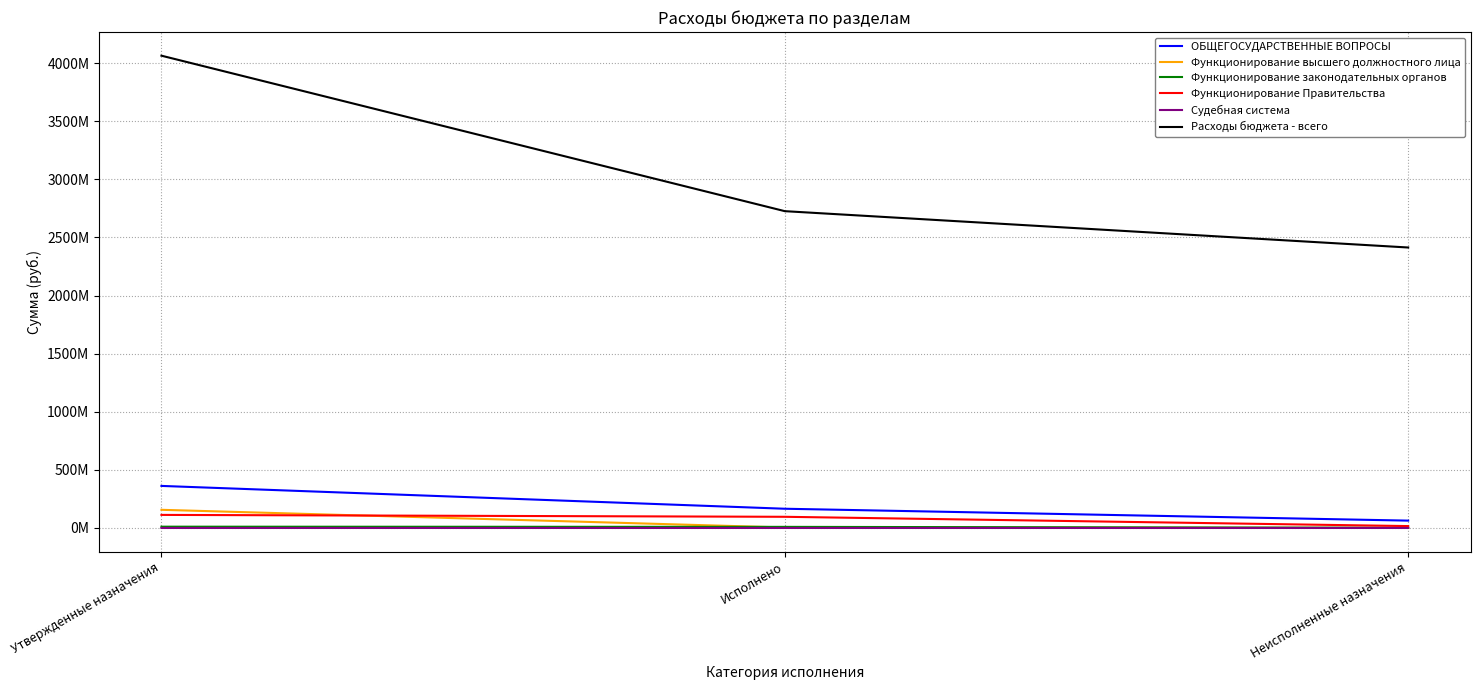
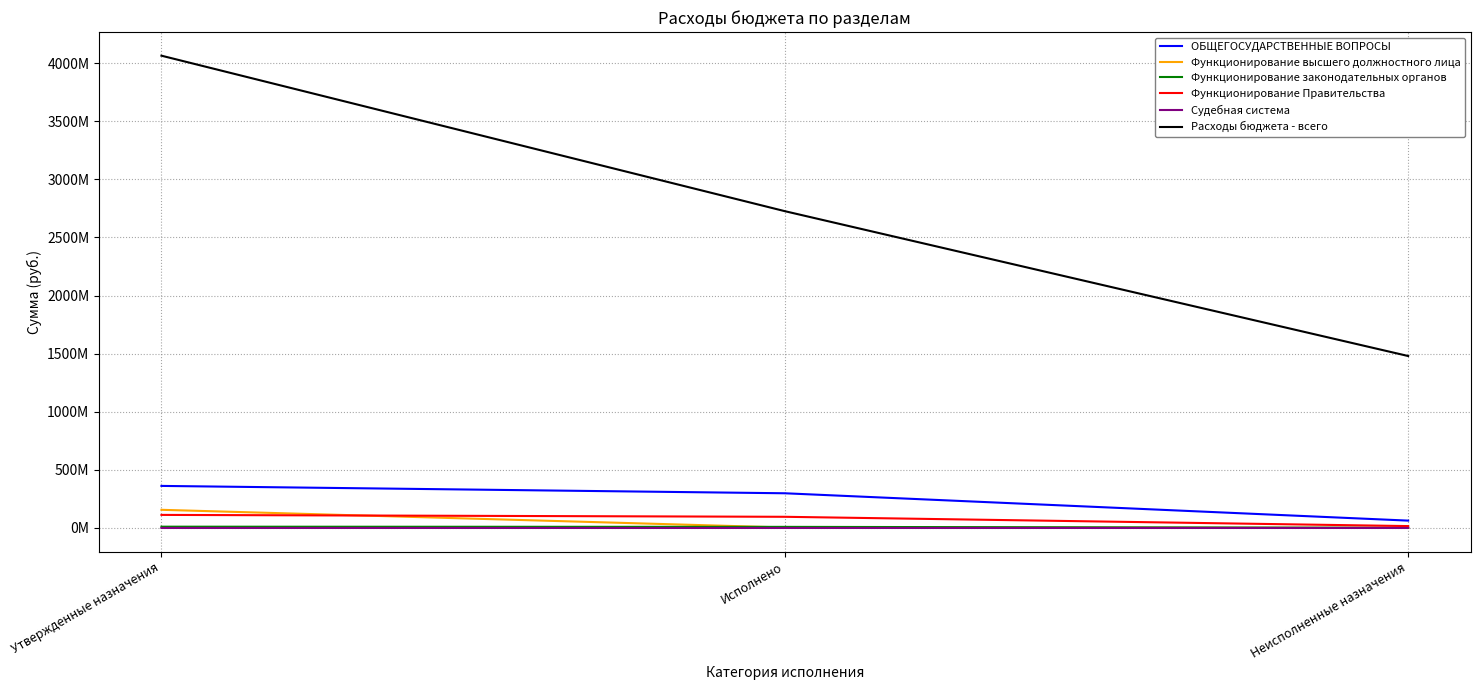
  {
    "ОБЩЕГОСУДАРСТВЕННЫЕ ВОПРОСЫ": {
      "Утвержденные назначения": 360000000,
-     "Исполнено": 170000000,
+     "Исполнено": 300000000,
      "Неисполненные назначения": 60000000
    },
    "Функционирование высшего должностного лица": {
      "Утвержденные назначения": 160000000
    },
    "Функционирование Правительства": {
      "Утвержденные назначения": 110000000,
      "Исполнено": 100000000
    },
    "Расходы бюджета - всего": {
      "Утвержденные назначения": 4060000000,
      "Исполнено": 2730000000,
-     "Неисполненные назначения": 2410000000
+     "Неисполненные назначения": 1480000000
    }
  }
